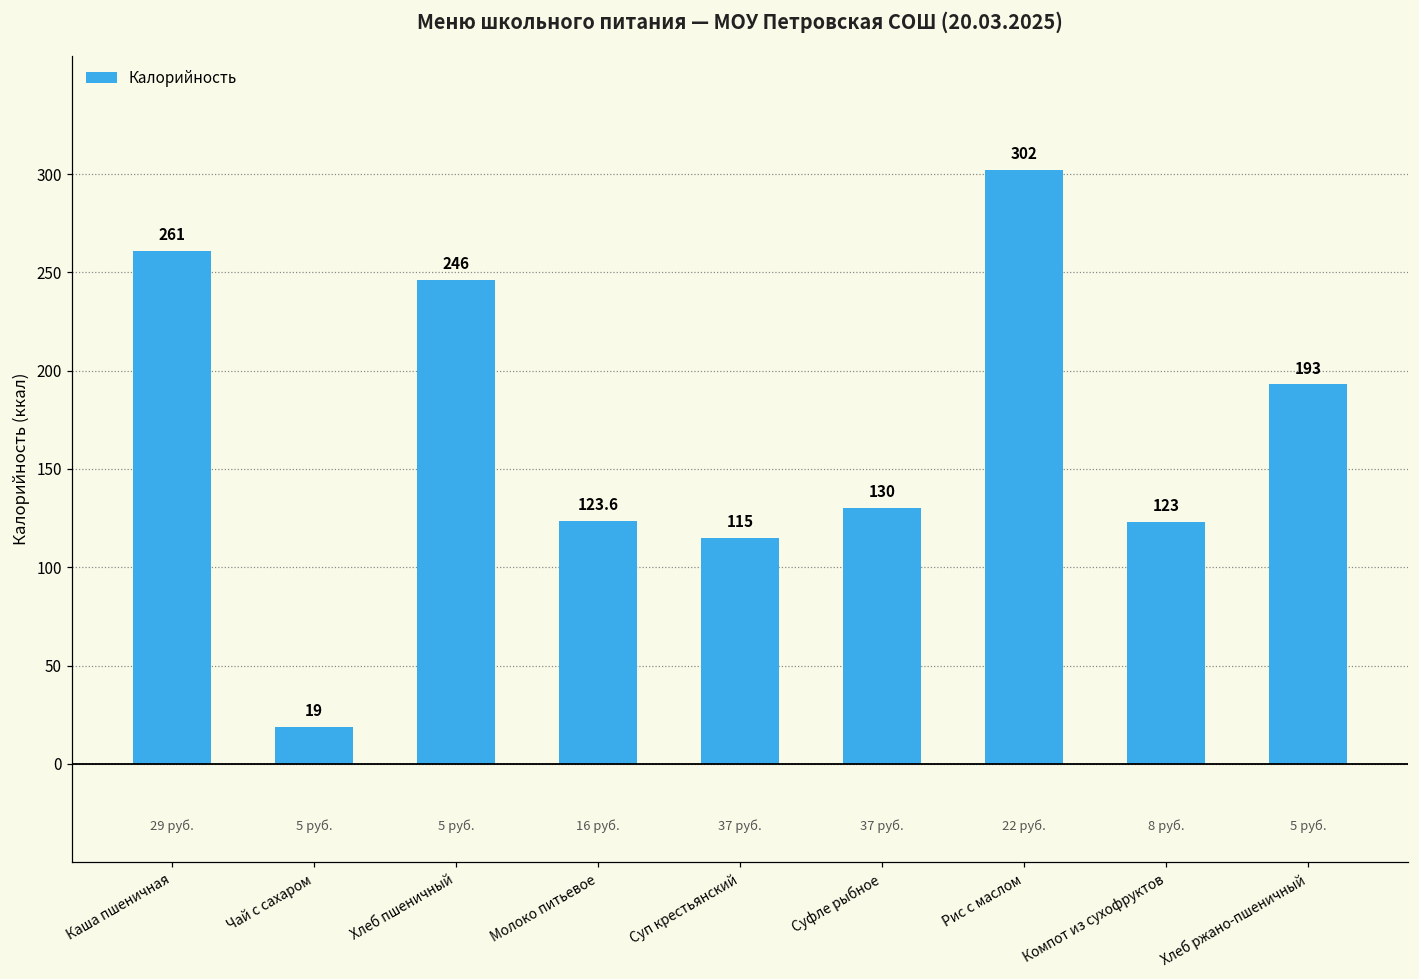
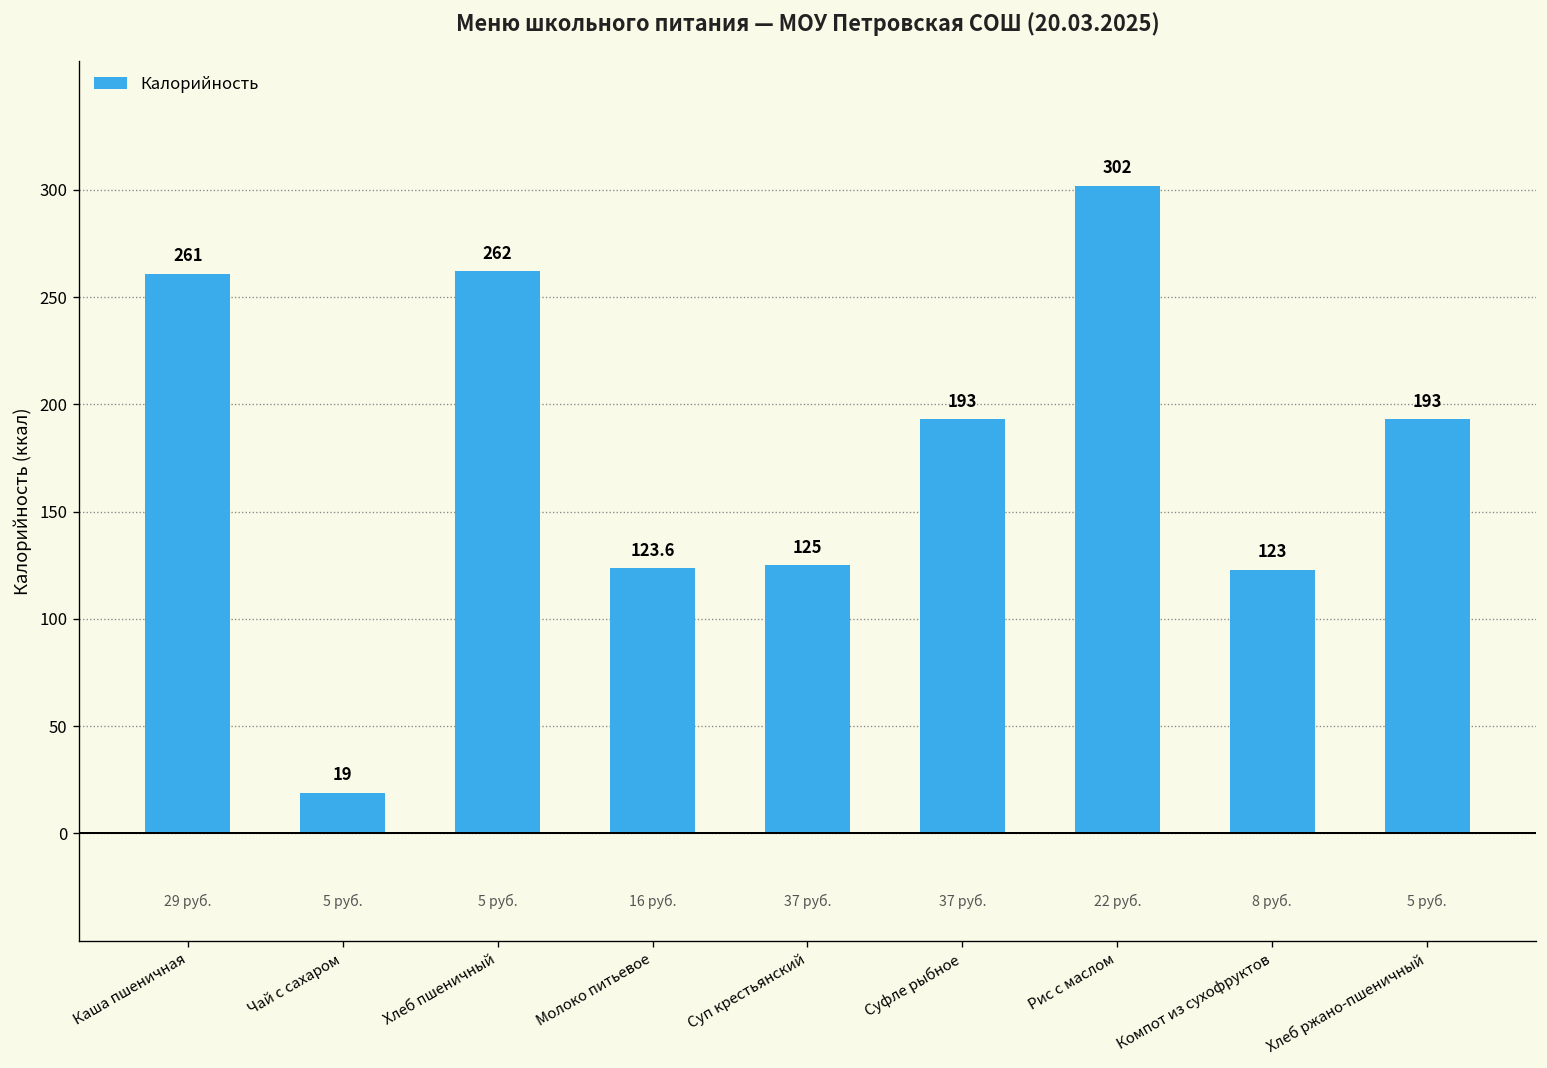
  {
    "Каша пшеничная": 261,
    "Чай с сахаром": 19,
-   "Хлеб пшеничный": 246,
+   "Хлеб пшеничный": 262,
    "Молоко питьевое": 123.6,
-   "Суп крестьянский": 115,
-   "Суфле рыбное": 130,
+   "Суп крестьянский": 125,
+   "Суфле рыбное": 193,
    "Рис с маслом": 302,
    "Компот из сухофруктов": 123,
    "Хлеб ржано-пшеничный": 193
  }
